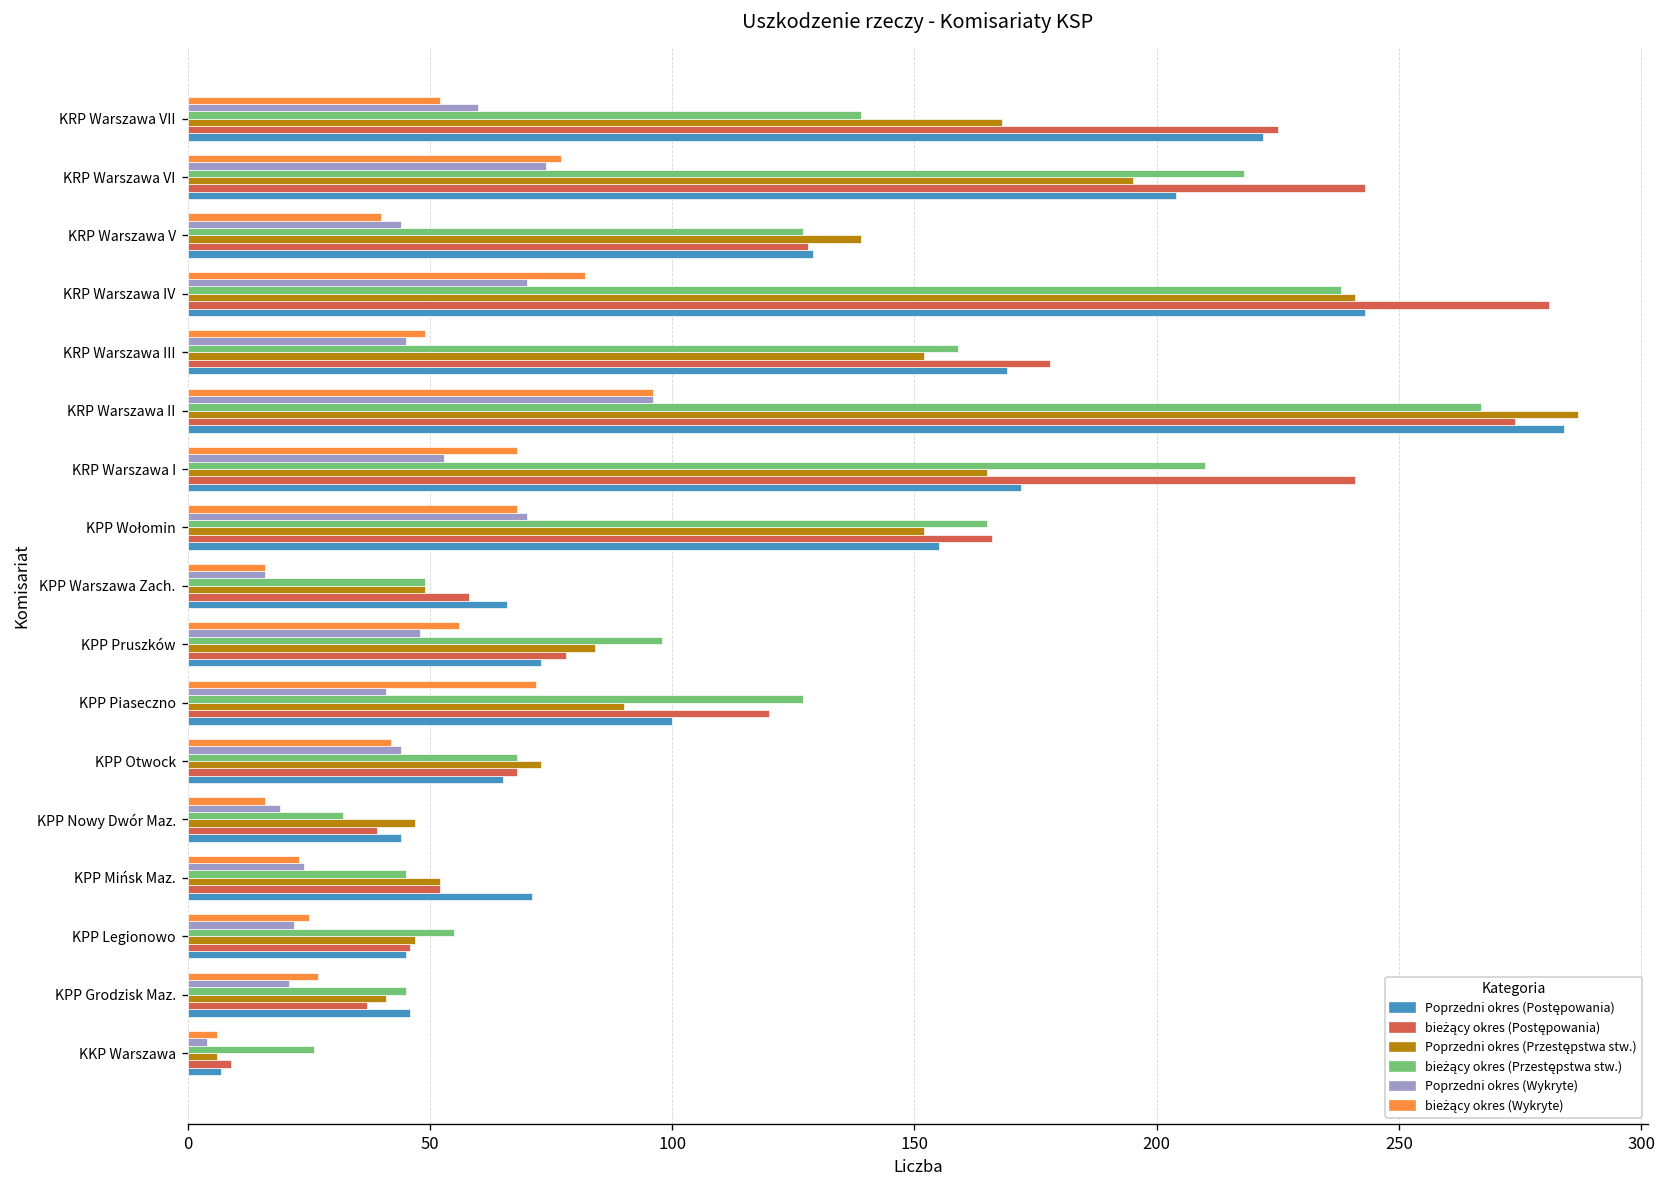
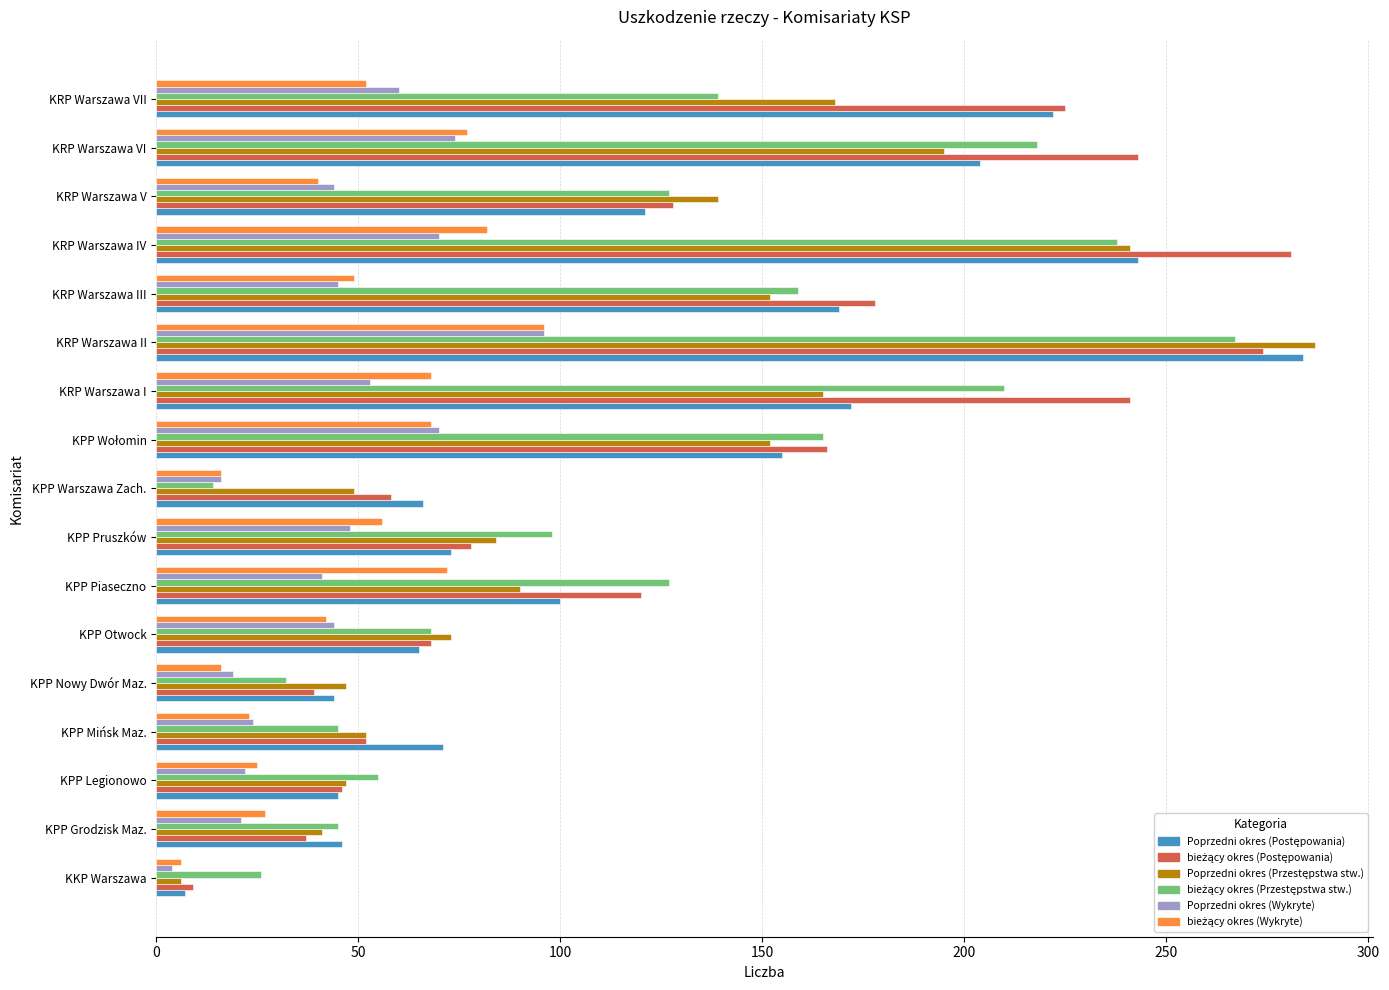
  {
    "Poprzedni okres (Postępowania)": {
      "KRP Warszawa VII": 222,
      "KRP Warszawa VI": 204,
-     "KRP Warszawa V": 129,
+     "KRP Warszawa V": 121,
      "KRP Warszawa IV": 243,
      "KRP Warszawa III": 169,
      "KRP Warszawa II": 284,
      "KRP Warszawa I": 172,
      "KPP Wołomin": 155,
      "KPP Warszawa Zach.": 66,
      "KPP Pruszków": 73,
      "KPP Piaseczno": 100,
      "KPP Otwock": 65,
      "KPP Nowy Dwór Maz.": 44,
      "KPP Mińsk Maz.": 71,
      "KPP Legionowo": 45,
      "KPP Grodzisk Maz.": 46,
      "KKP Warszawa": 7
    },
    "bieżący okres (Postępowania)": {
      "KRP Warszawa VII": 225,
      "KRP Warszawa VI": 243,
      "KRP Warszawa V": 128,
      "KRP Warszawa IV": 281,
      "KRP Warszawa III": 178,
      "KRP Warszawa II": 274,
      "KRP Warszawa I": 241,
      "KPP Wołomin": 166,
      "KPP Warszawa Zach.": 58,
      "KPP Pruszków": 78,
      "KPP Piaseczno": 120,
      "KPP Otwock": 68,
      "KPP Nowy Dwór Maz.": 39,
      "KPP Mińsk Maz.": 52,
      "KPP Legionowo": 46,
      "KPP Grodzisk Maz.": 37,
      "KKP Warszawa": 9
    },
    "Poprzedni okres (Przestępstwa stw.)": {
      "KRP Warszawa VII": 168,
      "KRP Warszawa VI": 195,
      "KRP Warszawa V": 139,
      "KRP Warszawa IV": 241,
      "KRP Warszawa III": 152,
      "KRP Warszawa II": 287,
      "KRP Warszawa I": 165,
      "KPP Wołomin": 152,
      "KPP Warszawa Zach.": 49,
      "KPP Pruszków": 84,
      "KPP Piaseczno": 90,
      "KPP Otwock": 73,
      "KPP Nowy Dwór Maz.": 47,
      "KPP Mińsk Maz.": 52,
      "KPP Legionowo": 47,
      "KPP Grodzisk Maz.": 41,
      "KKP Warszawa": 6
    },
    "bieżący okres (Przestępstwa stw.)": {
      "KRP Warszawa VII": 139,
      "KRP Warszawa VI": 218,
      "KRP Warszawa V": 127,
      "KRP Warszawa IV": 238,
      "KRP Warszawa III": 159,
      "KRP Warszawa II": 267,
      "KRP Warszawa I": 210,
      "KPP Wołomin": 165,
-     "KPP Warszawa Zach.": 49,
+     "KPP Warszawa Zach.": 14,
      "KPP Pruszków": 98,
      "KPP Piaseczno": 127,
      "KPP Otwock": 68,
      "KPP Nowy Dwór Maz.": 32,
      "KPP Mińsk Maz.": 45,
      "KPP Legionowo": 55,
      "KPP Grodzisk Maz.": 45,
      "KKP Warszawa": 26
    },
    "Poprzedni okres (Wykryte)": {
      "KRP Warszawa VII": 60,
      "KRP Warszawa VI": 74,
      "KRP Warszawa V": 44,
      "KRP Warszawa IV": 70,
      "KRP Warszawa III": 45,
      "KRP Warszawa II": 96,
      "KRP Warszawa I": 53,
      "KPP Wołomin": 70,
      "KPP Warszawa Zach.": 16,
      "KPP Pruszków": 48,
      "KPP Piaseczno": 41,
      "KPP Otwock": 44,
      "KPP Nowy Dwór Maz.": 19,
      "KPP Mińsk Maz.": 24,
      "KPP Legionowo": 22,
      "KPP Grodzisk Maz.": 21,
      "KKP Warszawa": 4
    },
    "bieżący okres (Wykryte)": {
      "KRP Warszawa VII": 52,
      "KRP Warszawa VI": 77,
      "KRP Warszawa V": 40,
      "KRP Warszawa IV": 82,
      "KRP Warszawa III": 49,
      "KRP Warszawa II": 96,
      "KRP Warszawa I": 68,
      "KPP Wołomin": 68,
      "KPP Warszawa Zach.": 16,
      "KPP Pruszków": 56,
      "KPP Piaseczno": 72,
      "KPP Otwock": 42,
      "KPP Nowy Dwór Maz.": 16,
      "KPP Mińsk Maz.": 23,
      "KPP Legionowo": 25,
      "KPP Grodzisk Maz.": 27,
      "KKP Warszawa": 6
    }
  }
